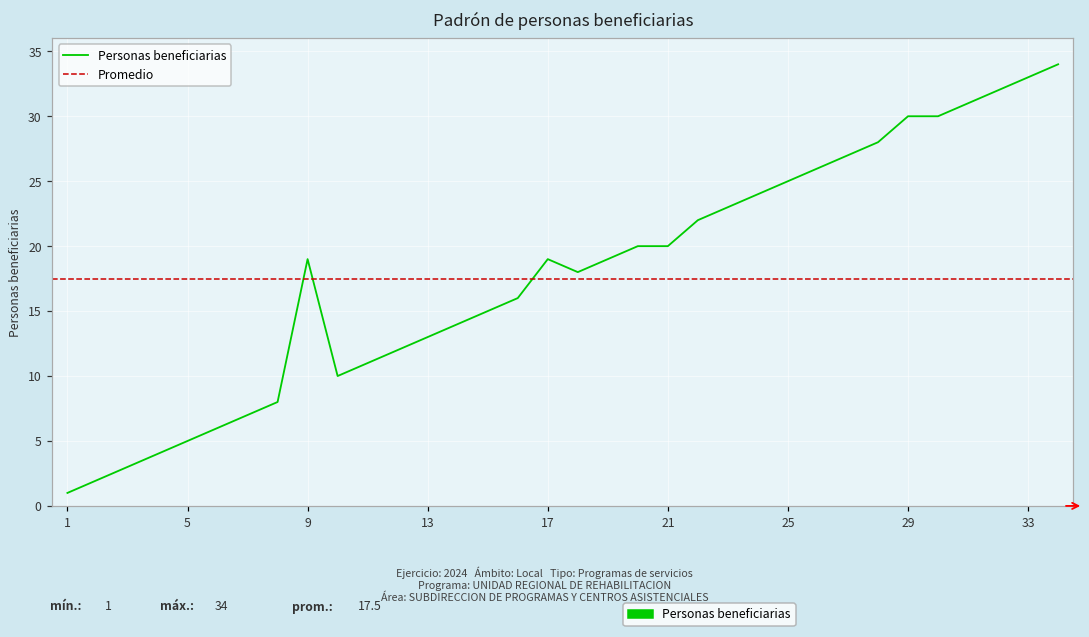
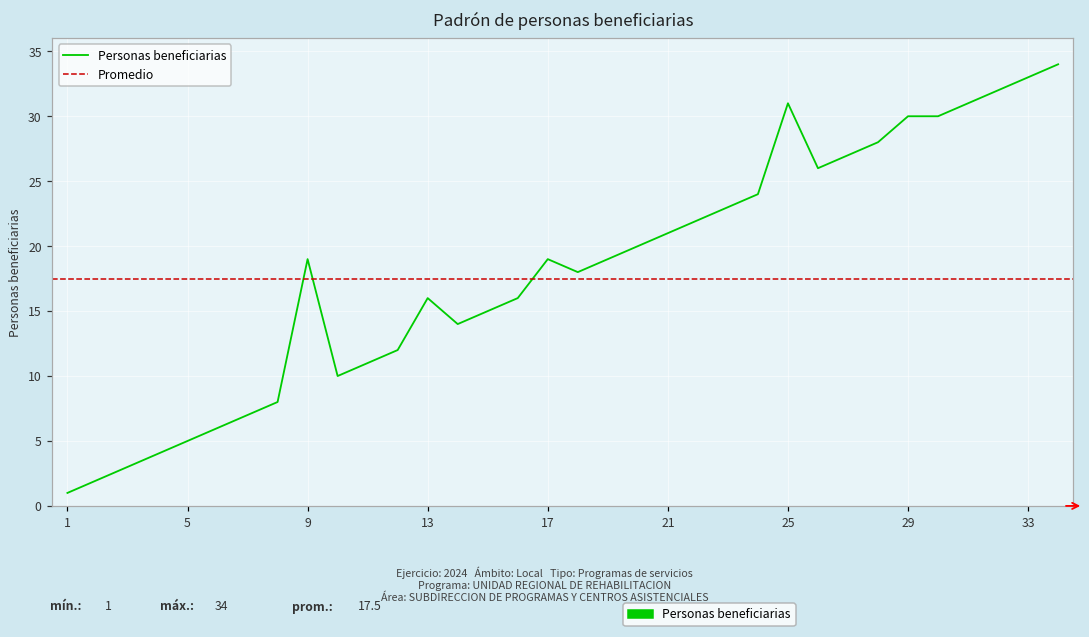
  {
    "1": 1,
    "5": 5,
    "9": 19,
-   "13": 13,
+   "13": 16,
    "17": 19,
-   "21": 20,
-   "25": 25,
+   "21": 21,
+   "25": 31,
    "29": 30,
    "33": 33
  }
